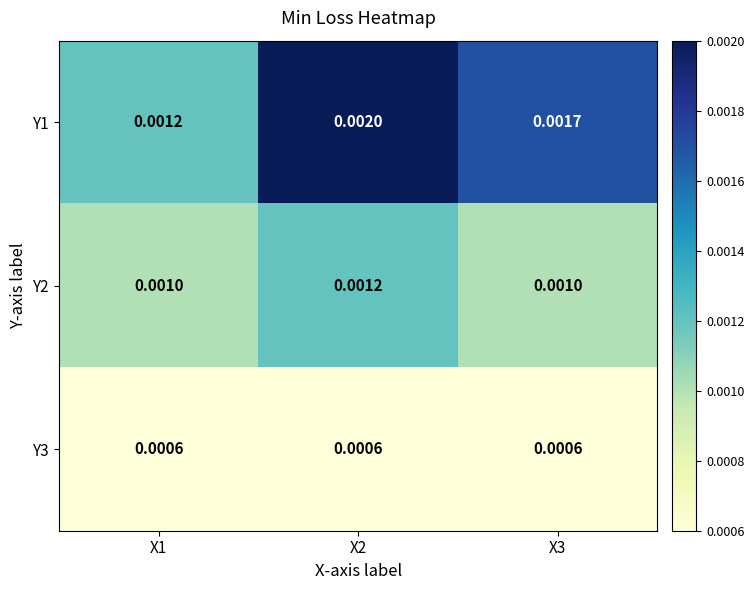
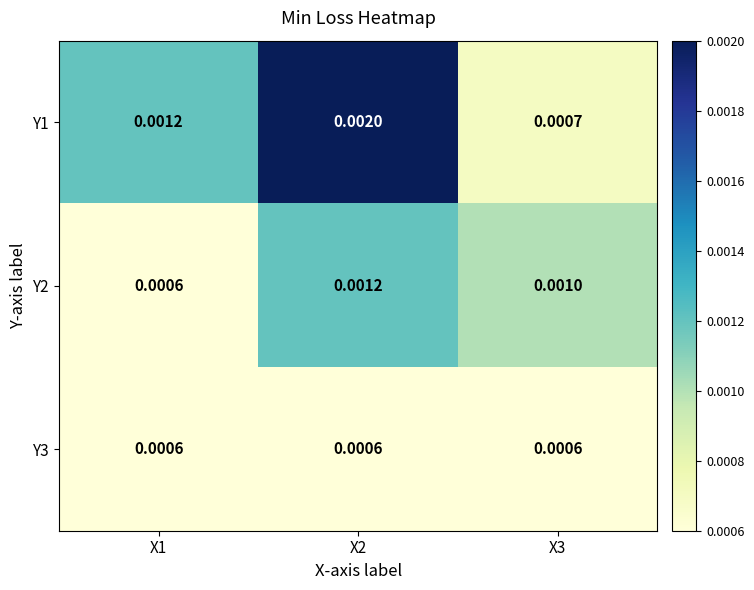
  {
    "Y1": {
      "X1": 0.0012,
      "X2": 0.0020,
-     "X3": 0.0017
+     "X3": 0.0007
    },
    "Y2": {
-     "X1": 0.0010,
+     "X1": 0.0006,
      "X2": 0.0012,
      "X3": 0.0010
    },
    "Y3": {
      "X1": 0.0006,
      "X2": 0.0006,
      "X3": 0.0006
    }
  }
